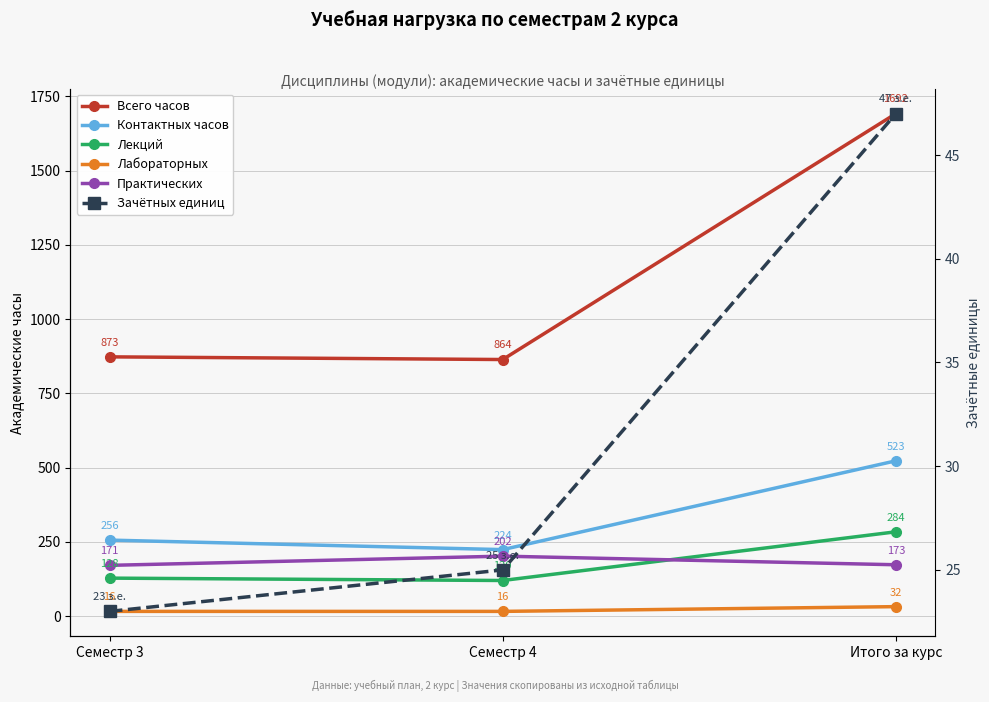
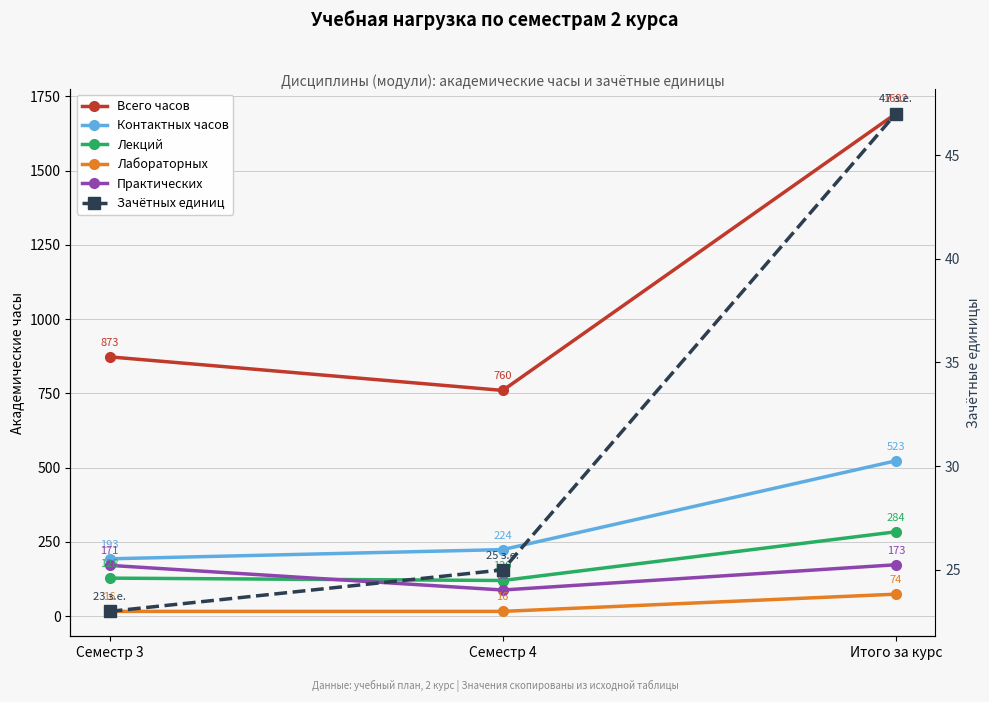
  {
    "Всего часов": {
      "Семестр 3": 873,
-     "Семестр 4": 864
+     "Семестр 4": 760
    },
    "Контактных часов": {
-     "Семестр 3": 256,
+     "Семестр 3": 193,
      "Итого за курс": 523
    },
    "Лекций": {
      "Итого за курс": 284
    },
    "Лабораторных": {
      "Семестр 4": 16,
-     "Итого за курс": 32
+     "Итого за курс": 74
    },
    "Практических": {
      "Семестр 3": 171,
-     "Семестр 4": 202,
+     "Семестр 4": 88,
      "Итого за курс": 173
    }
  }
